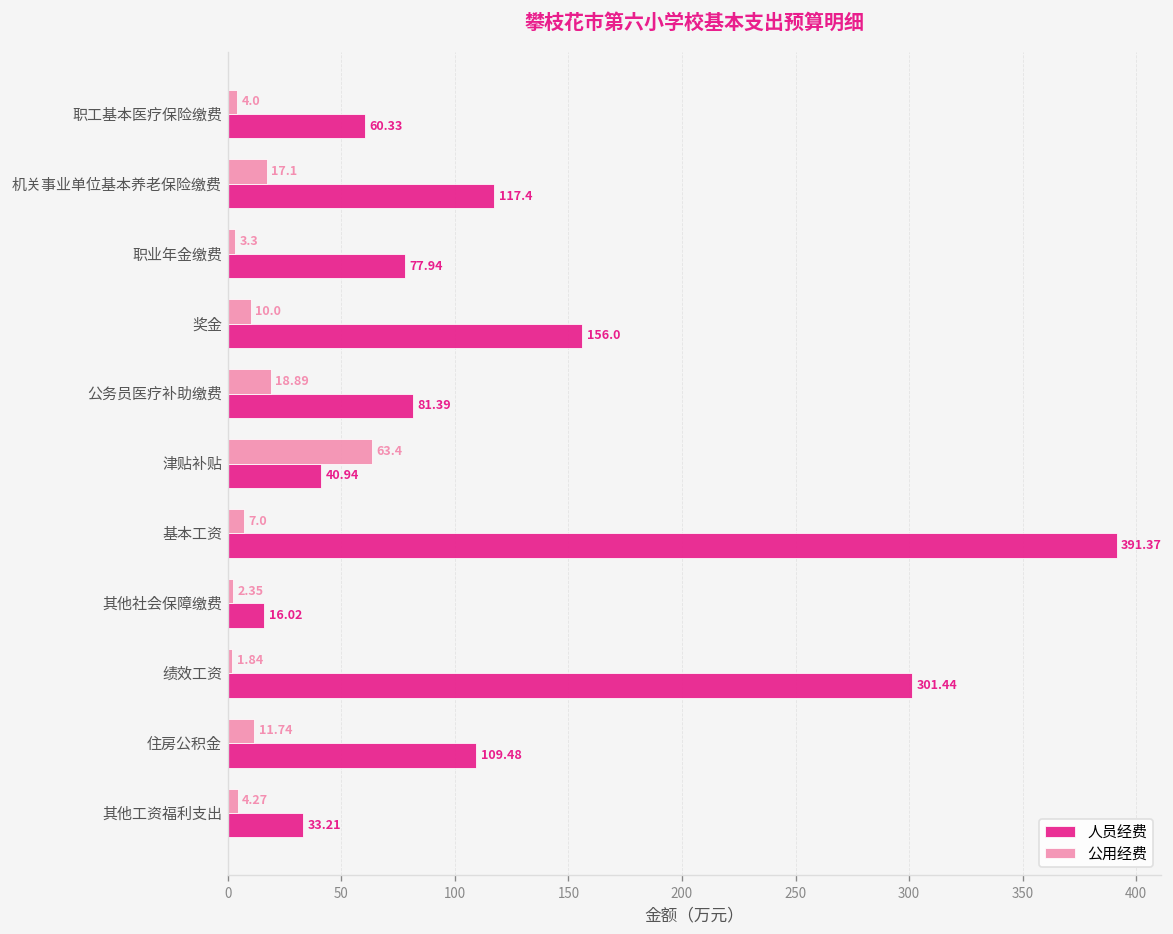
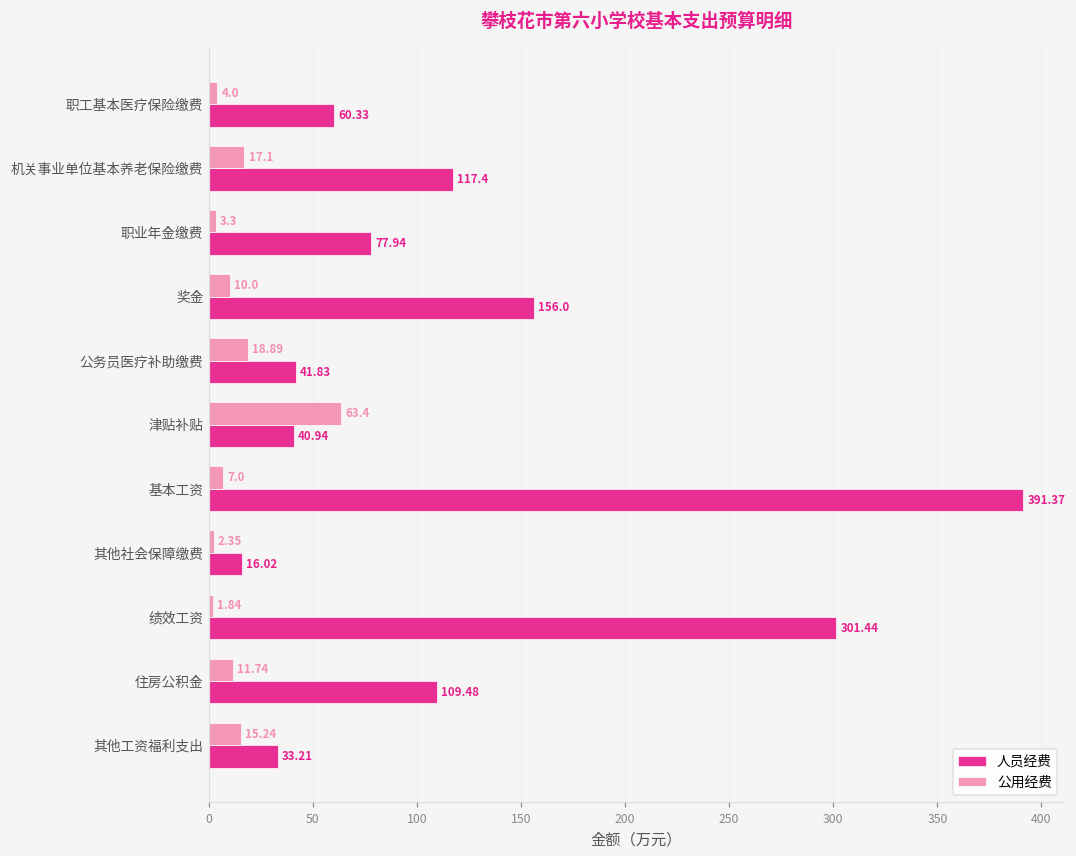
  {
    "人员经费": {
      "职工基本医疗保险缴费": 60.33,
      "机关事业单位基本养老保险缴费": 117.4,
      "职业年金缴费": 77.94,
      "奖金": 156.0,
-     "公务员医疗补助缴费": 81.39,
+     "公务员医疗补助缴费": 41.83,
      "津贴补贴": 40.94,
      "基本工资": 391.37,
      "其他社会保障缴费": 16.02,
      "绩效工资": 301.44,
      "住房公积金": 109.48,
      "其他工资福利支出": 33.21
    },
    "公用经费": {
      "职工基本医疗保险缴费": 4.0,
      "机关事业单位基本养老保险缴费": 17.1,
      "职业年金缴费": 3.3,
      "奖金": 10.0,
      "公务员医疗补助缴费": 18.89,
      "津贴补贴": 63.4,
      "基本工资": 7.0,
      "其他社会保障缴费": 2.35,
      "绩效工资": 1.84,
      "住房公积金": 11.74,
-     "其他工资福利支出": 4.27
+     "其他工资福利支出": 15.24
    }
  }
